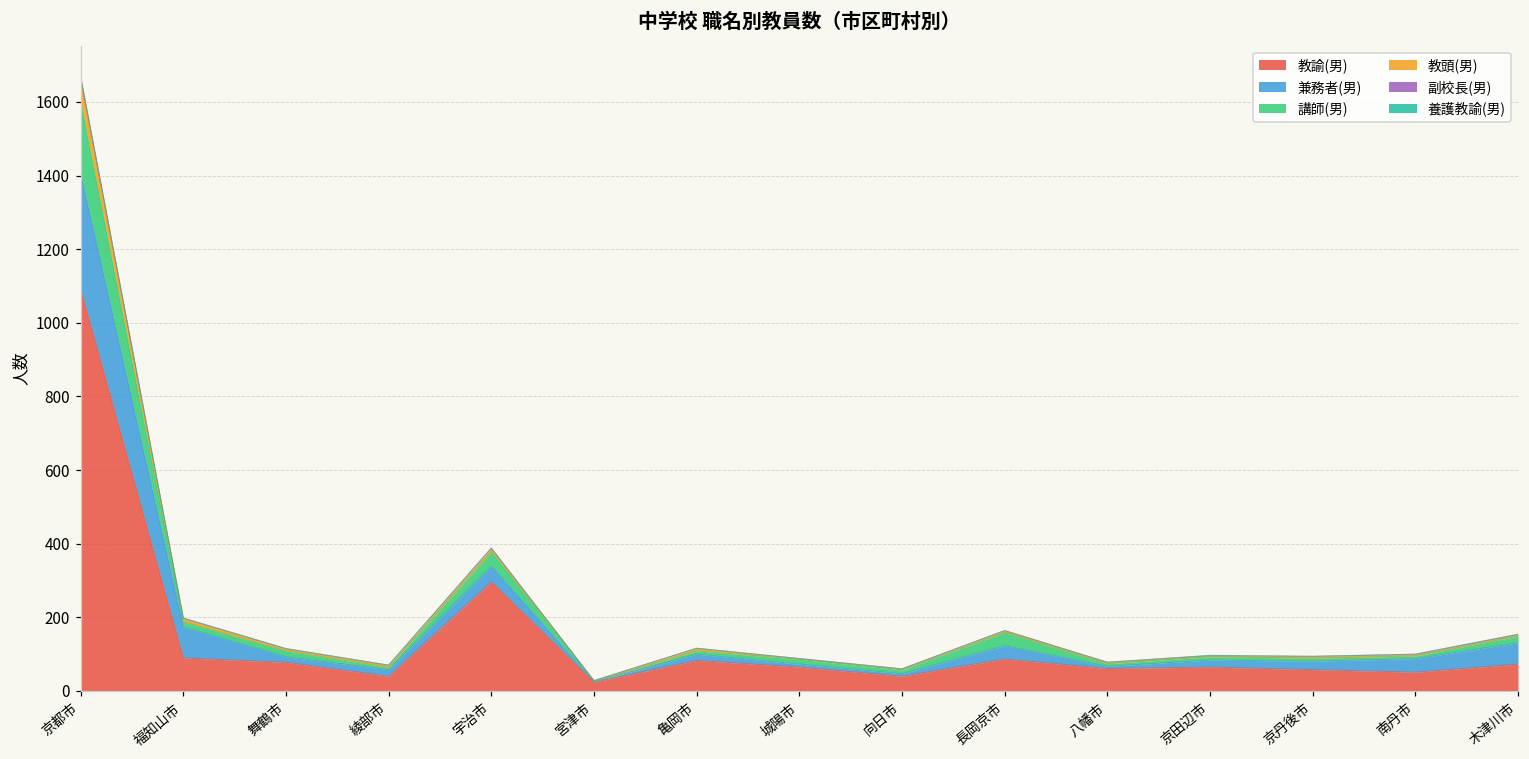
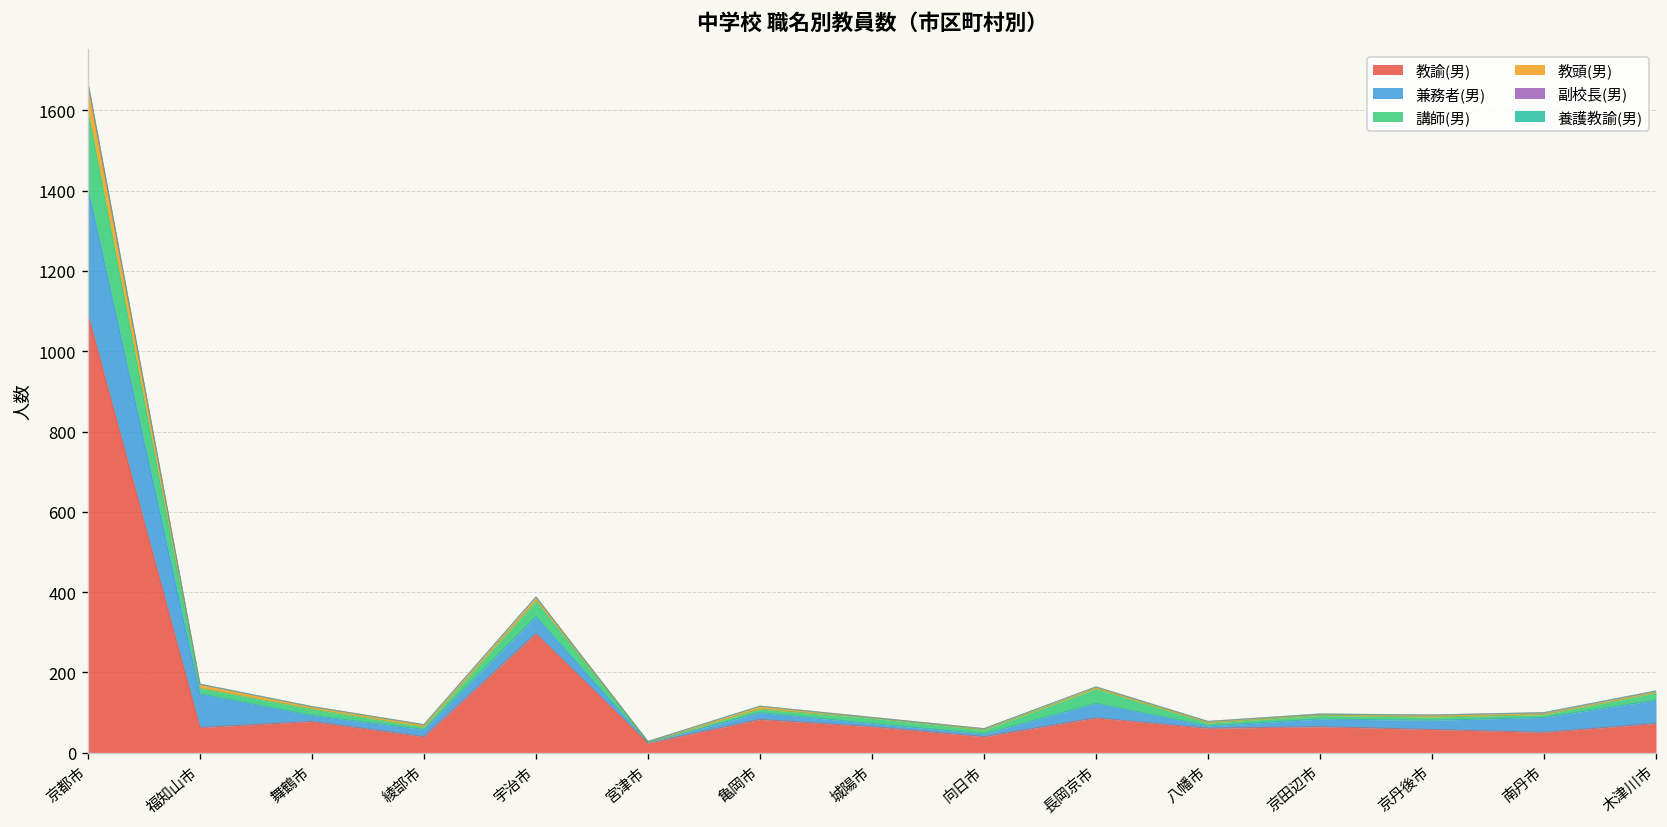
  {
    "教諭(男)": {
      "京都市": 1090,
-     "福知山市": 90,
+     "福知山市": 60,
      "舞鶴市": 80,
      "綾部市": 40,
      "宇治市": 300,
      "亀岡市": 80,
      "城陽市": 70,
      "長岡京市": 90,
      "京田辺市": 70,
      "京丹後市": 60,
      "南丹市": 50,
      "木津川市": 70
    },
    "兼務者(男)": {
      "京都市": 310,
      "福知山市": 80,
      "舞鶴市": 20,
      "宇治市": 40,
      "亀岡市": 20,
      "城陽市": 10,
      "長岡京市": 40,
      "京田辺市": 20,
      "京丹後市": 20,
      "木津川市": 60
    },
    "教頭(男)": {
      "京都市": 60
    }
  }
